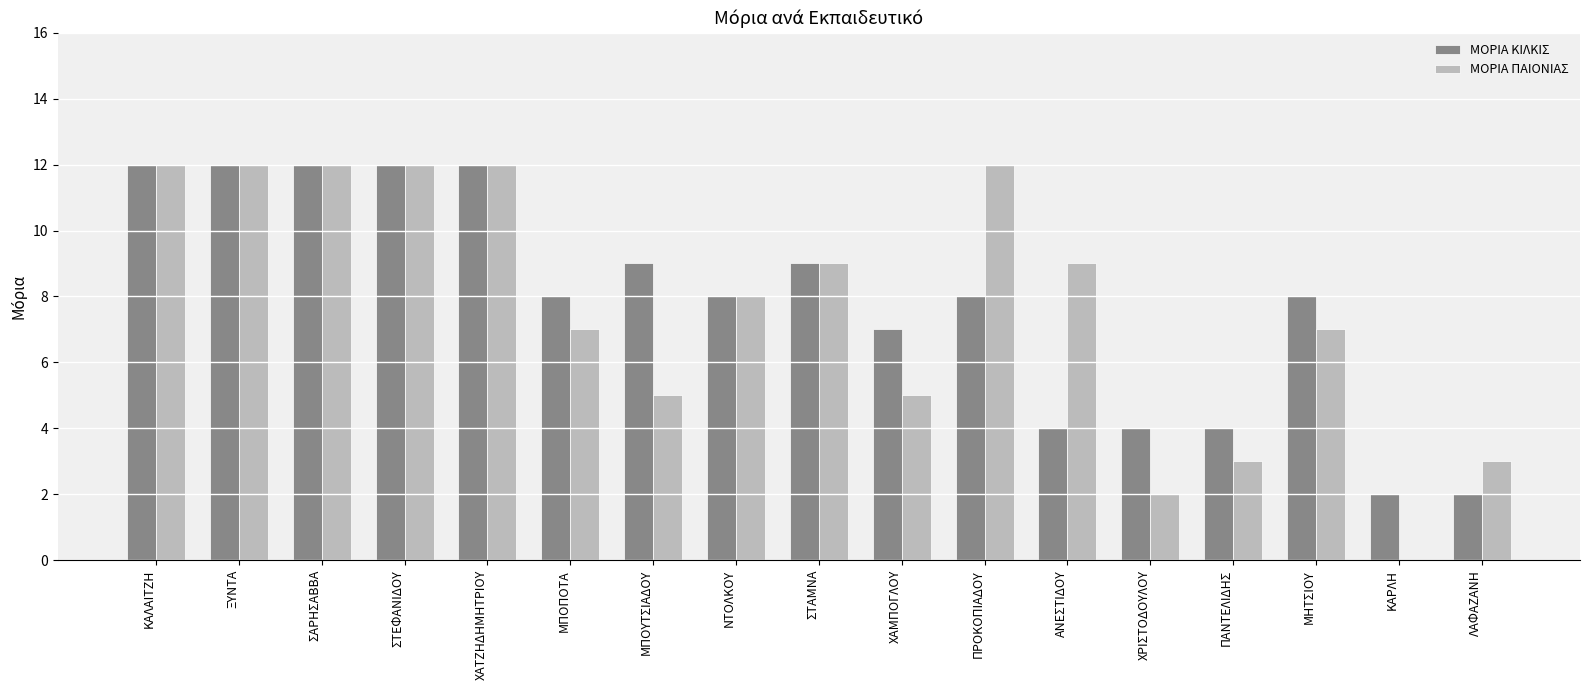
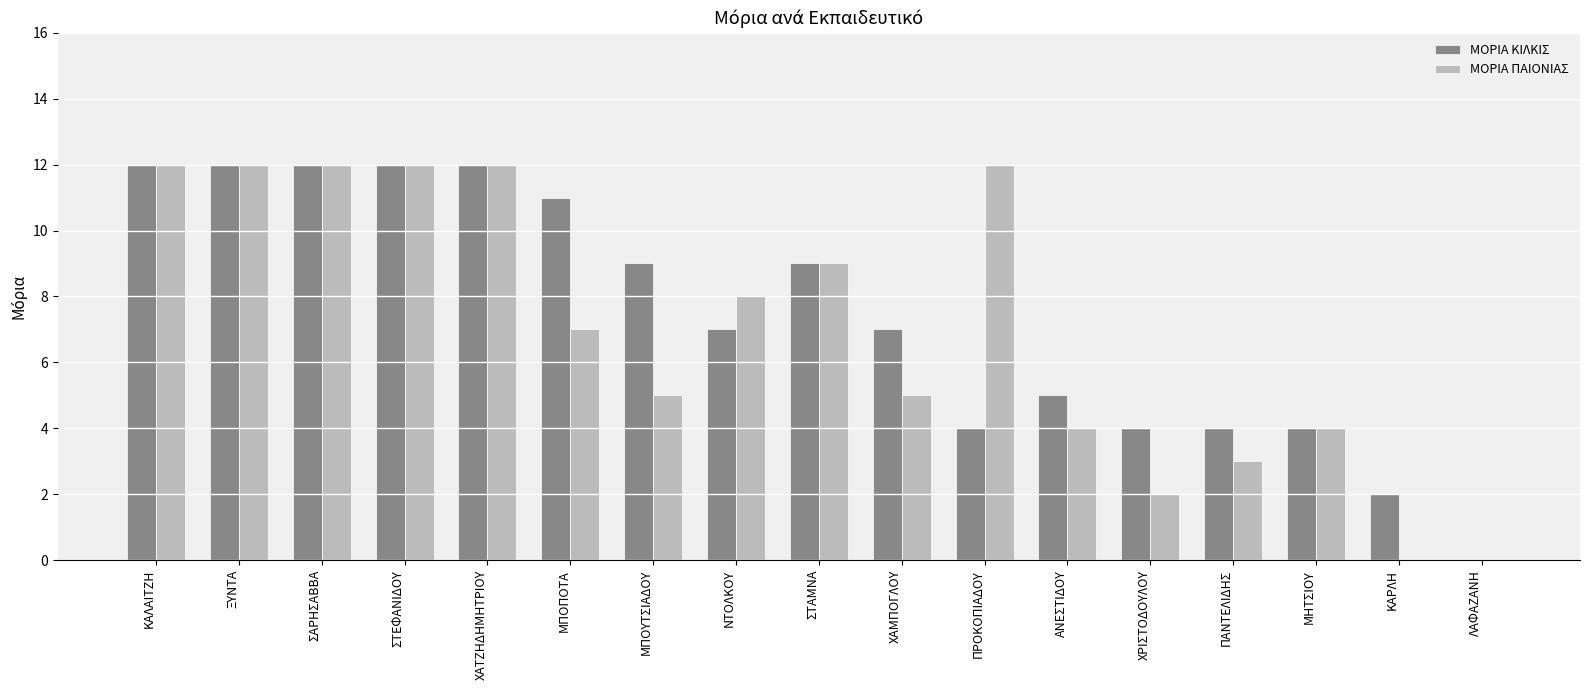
  {
    "ΜΟΡΙΑ ΚΙΛΚΙΣ": {
      "ΚΑΛΑΙΤΖΗ": 12,
      "ΞΥΝΤΑ": 12,
      "ΣΑΡΗΣΑΒΒΑ": 12,
      "ΣΤΕΦΑΝΙΔΟΥ": 12,
      "ΧΑΤΖΗΔΗΜΗΤΡΙΟΥ": 12,
-     "ΜΠΟΠΟΤΑ": 8,
+     "ΜΠΟΠΟΤΑ": 11,
      "ΜΠΟΥΤΣΙΑΔΟΥ": 9,
-     "ΝΤΟΛΚΟΥ": 8,
+     "ΝΤΟΛΚΟΥ": 7,
      "ΣΤΑΜΝΑ": 9,
      "ΧΑΜΠΟΓΛΟΥ": 7,
-     "ΠΡΟΚΟΠΙΑΔΟΥ": 8,
-     "ΑΝΕΣΤΙΔΟΥ": 4,
+     "ΠΡΟΚΟΠΙΑΔΟΥ": 4,
+     "ΑΝΕΣΤΙΔΟΥ": 5,
      "ΧΡΙΣΤΟΔΟΥΛΟΥ": 4,
      "ΠΑΝΤΕΛΙΔΗΣ": 4,
-     "ΜΗΤΣΙΟΥ": 8,
+     "ΜΗΤΣΙΟΥ": 4,
      "ΚΑΡΛΗ": 2,
-     "ΛΑΦΑΖΑΝΗ": 2
+     "ΛΑΦΑΖΑΝΗ": 0
    },
    "ΜΟΡΙΑ ΠΑΙΟΝΙΑΣ": {
      "ΚΑΛΑΙΤΖΗ": 12,
      "ΞΥΝΤΑ": 12,
      "ΣΑΡΗΣΑΒΒΑ": 12,
      "ΣΤΕΦΑΝΙΔΟΥ": 12,
      "ΧΑΤΖΗΔΗΜΗΤΡΙΟΥ": 12,
      "ΜΠΟΠΟΤΑ": 7,
      "ΜΠΟΥΤΣΙΑΔΟΥ": 5,
      "ΝΤΟΛΚΟΥ": 8,
      "ΣΤΑΜΝΑ": 9,
      "ΧΑΜΠΟΓΛΟΥ": 5,
      "ΠΡΟΚΟΠΙΑΔΟΥ": 12,
-     "ΑΝΕΣΤΙΔΟΥ": 9,
+     "ΑΝΕΣΤΙΔΟΥ": 4,
      "ΧΡΙΣΤΟΔΟΥΛΟΥ": 2,
      "ΠΑΝΤΕΛΙΔΗΣ": 3,
-     "ΜΗΤΣΙΟΥ": 7,
+     "ΜΗΤΣΙΟΥ": 4,
      "ΚΑΡΛΗ": 0,
-     "ΛΑΦΑΖΑΝΗ": 3
+     "ΛΑΦΑΖΑΝΗ": 0
    }
  }
